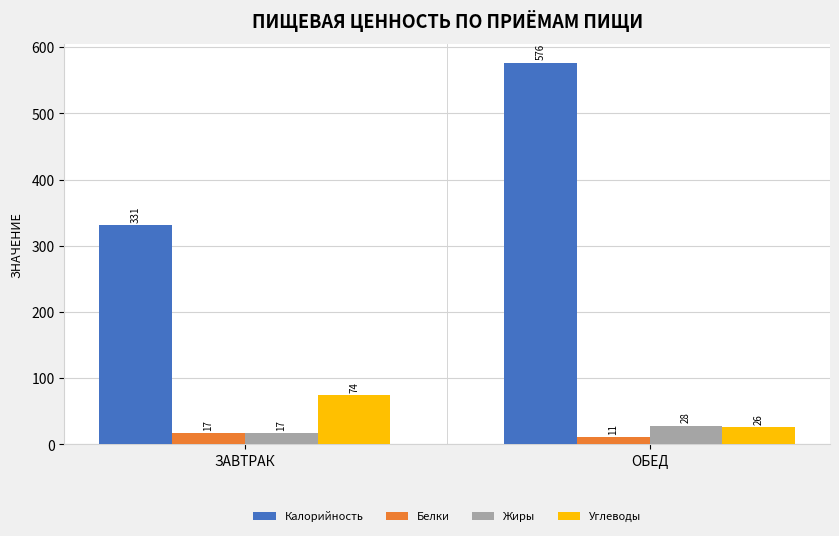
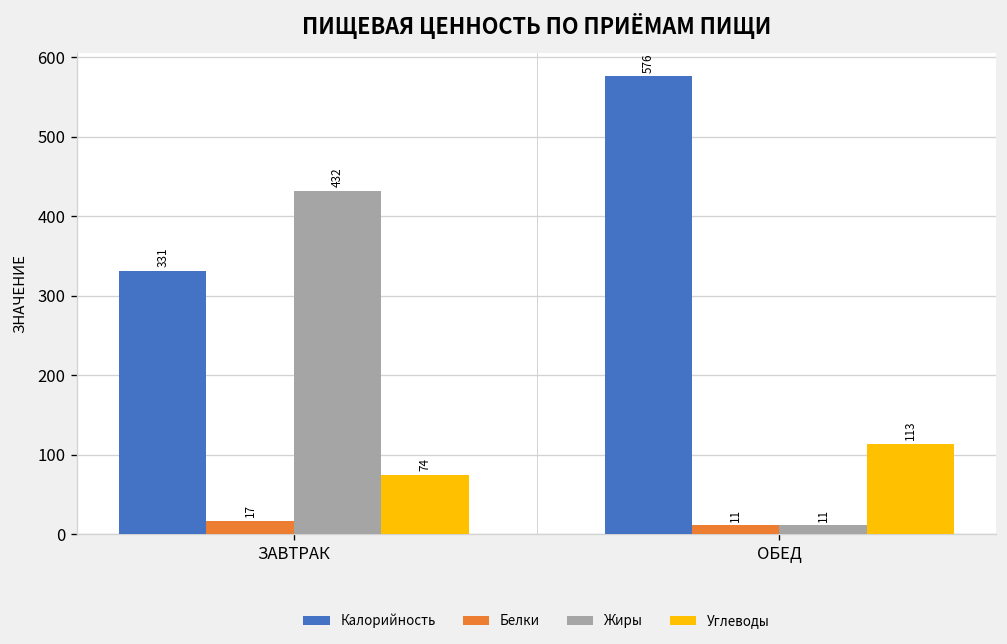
  {
    "Калорийность": {
      "ЗАВТРАК": 331,
      "ОБЕД": 576
    },
    "Белки": {
      "ЗАВТРАК": 17,
      "ОБЕД": 11
    },
    "Жиры": {
-     "ЗАВТРАК": 17,
-     "ОБЕД": 28
+     "ЗАВТРАК": 432,
+     "ОБЕД": 11
    },
    "Углеводы": {
      "ЗАВТРАК": 74,
-     "ОБЕД": 26
+     "ОБЕД": 113
    }
  }
